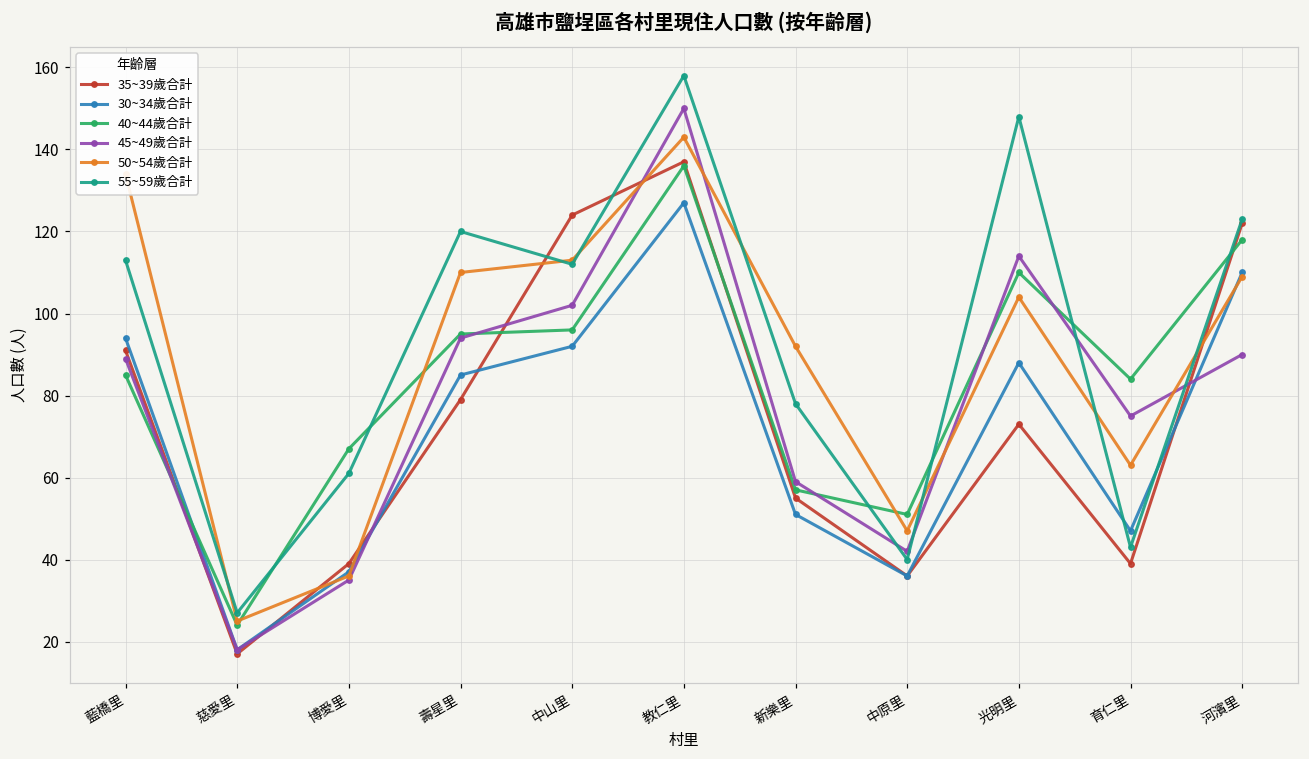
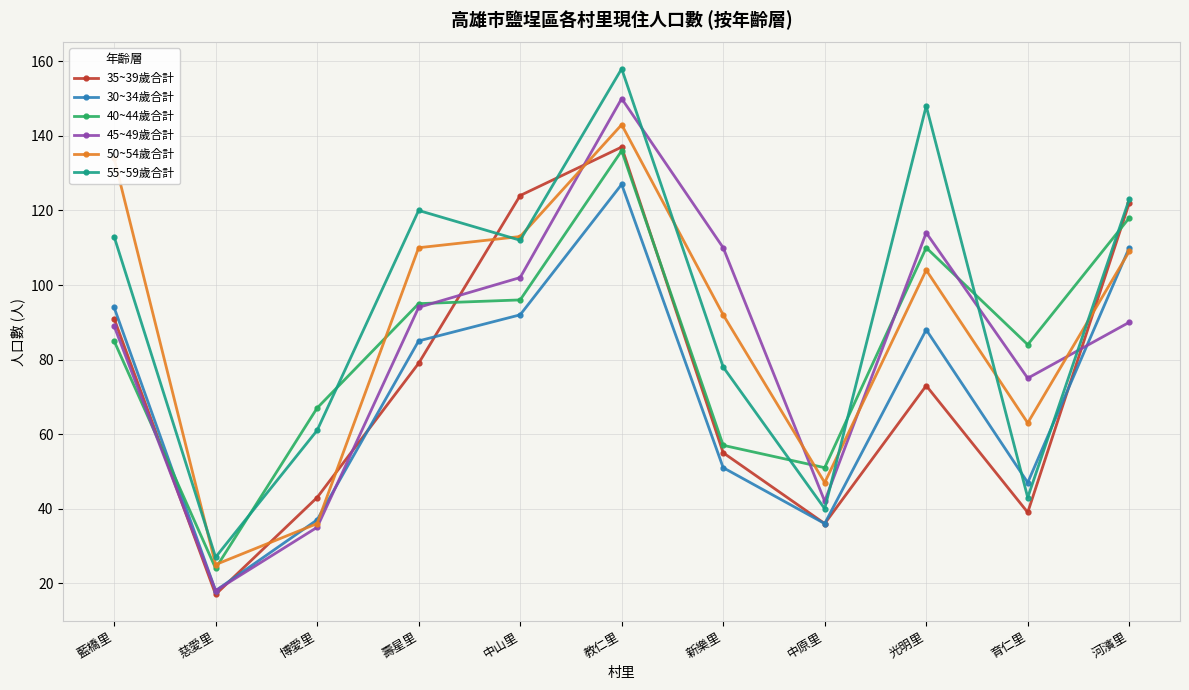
  {
    "35~39歲合計": {
      "藍橋里": 91,
      "慈愛里": 17,
-     "博愛里": 39,
+     "博愛里": 43,
      "壽星里": 79,
      "中山里": 124,
      "教仁里": 137,
      "新樂里": 55,
      "光明里": 73,
      "育仁里": 39,
      "河濱里": 122
    },
    "30~34歲合計": {
      "藍橋里": 94,
      "博愛里": 37,
      "壽星里": 85,
      "中山里": 92,
      "教仁里": 127,
      "新樂里": 51,
      "光明里": 88,
      "育仁里": 47,
      "河濱里": 110
    },
    "45~49歲合計": {
      "藍橋里": 89,
      "博愛里": 35,
      "壽星里": 94,
      "中山里": 102,
      "教仁里": 150,
-     "新樂里": 59,
+     "新樂里": 110,
      "中原里": 42,
      "光明里": 114,
      "育仁里": 75,
      "河濱里": 90
    },
    "50~54歲合計": {
      "慈愛里": 25,
      "博愛里": 36,
      "壽星里": 110,
      "中山里": 113,
      "教仁里": 143,
      "新樂里": 92,
      "中原里": 47,
      "光明里": 104,
      "育仁里": 63,
      "河濱里": 109
    }
  }
